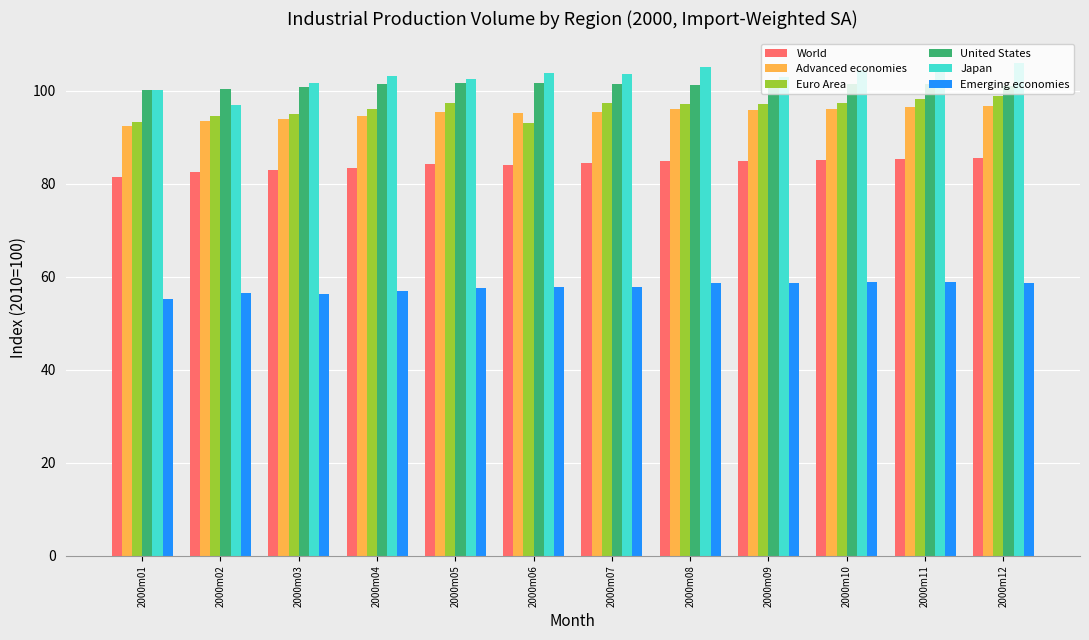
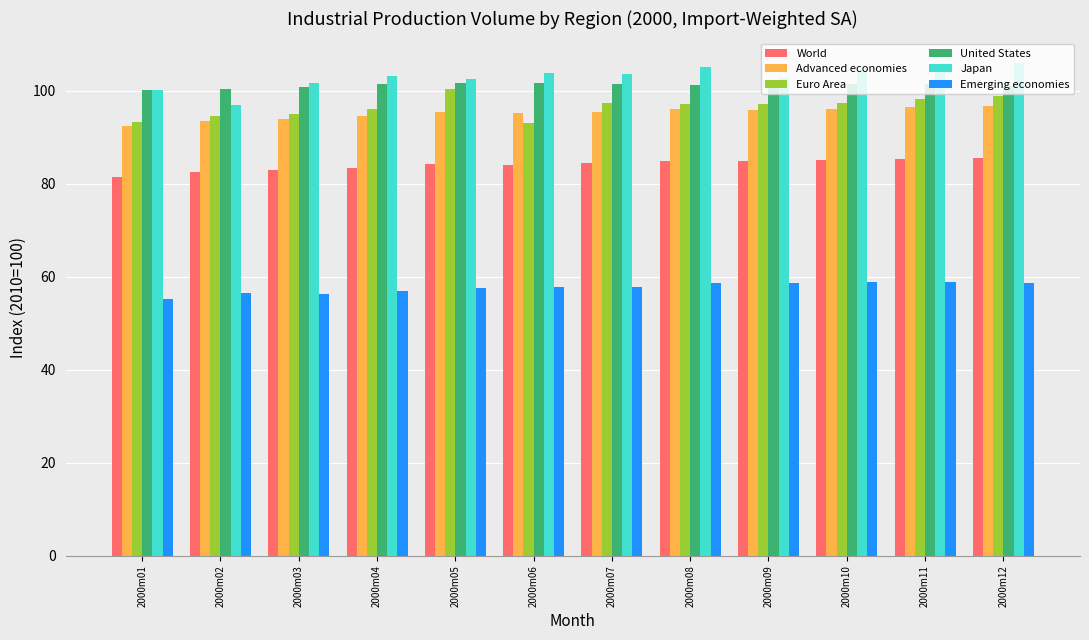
  {
    "World": {
      "2000m01": 81,
      "2000m02": 82,
      "2000m03": 83,
      "2000m04": 83,
      "2000m05": 84,
      "2000m06": 84,
      "2000m07": 84,
      "2000m08": 85,
      "2000m09": 85,
      "2000m10": 85,
      "2000m11": 85,
      "2000m12": 85
    },
    "Advanced economies": {
      "2000m01": 92,
      "2000m02": 93,
      "2000m03": 94,
      "2000m04": 94,
      "2000m05": 95,
      "2000m06": 95,
      "2000m07": 96,
      "2000m08": 96,
      "2000m09": 96,
      "2000m10": 96,
      "2000m11": 96,
      "2000m12": 97
    },
    "Euro Area": {
      "2000m01": 93,
      "2000m02": 95,
      "2000m03": 95,
      "2000m04": 96,
-     "2000m05": 97,
+     "2000m05": 100,
      "2000m06": 93,
      "2000m07": 97,
      "2000m08": 97,
      "2000m09": 97,
      "2000m10": 97,
      "2000m11": 98,
      "2000m12": 99
    },
    "United States": {
      "2000m01": 100,
      "2000m02": 100,
      "2000m03": 101,
      "2000m04": 101,
      "2000m05": 102,
      "2000m06": 102,
      "2000m07": 102,
      "2000m08": 101
    },
    "Japan": {
      "2000m01": 100,
      "2000m02": 97,
      "2000m03": 102,
      "2000m04": 103,
      "2000m05": 102,
      "2000m06": 104,
      "2000m07": 104,
      "2000m08": 105
    },
    "Emerging economies": {
      "2000m01": 55,
      "2000m02": 56,
      "2000m03": 56,
      "2000m04": 57,
      "2000m05": 57,
      "2000m06": 58,
      "2000m07": 58,
      "2000m08": 59,
      "2000m09": 59,
      "2000m10": 59,
      "2000m11": 59,
      "2000m12": 59
    }
  }
